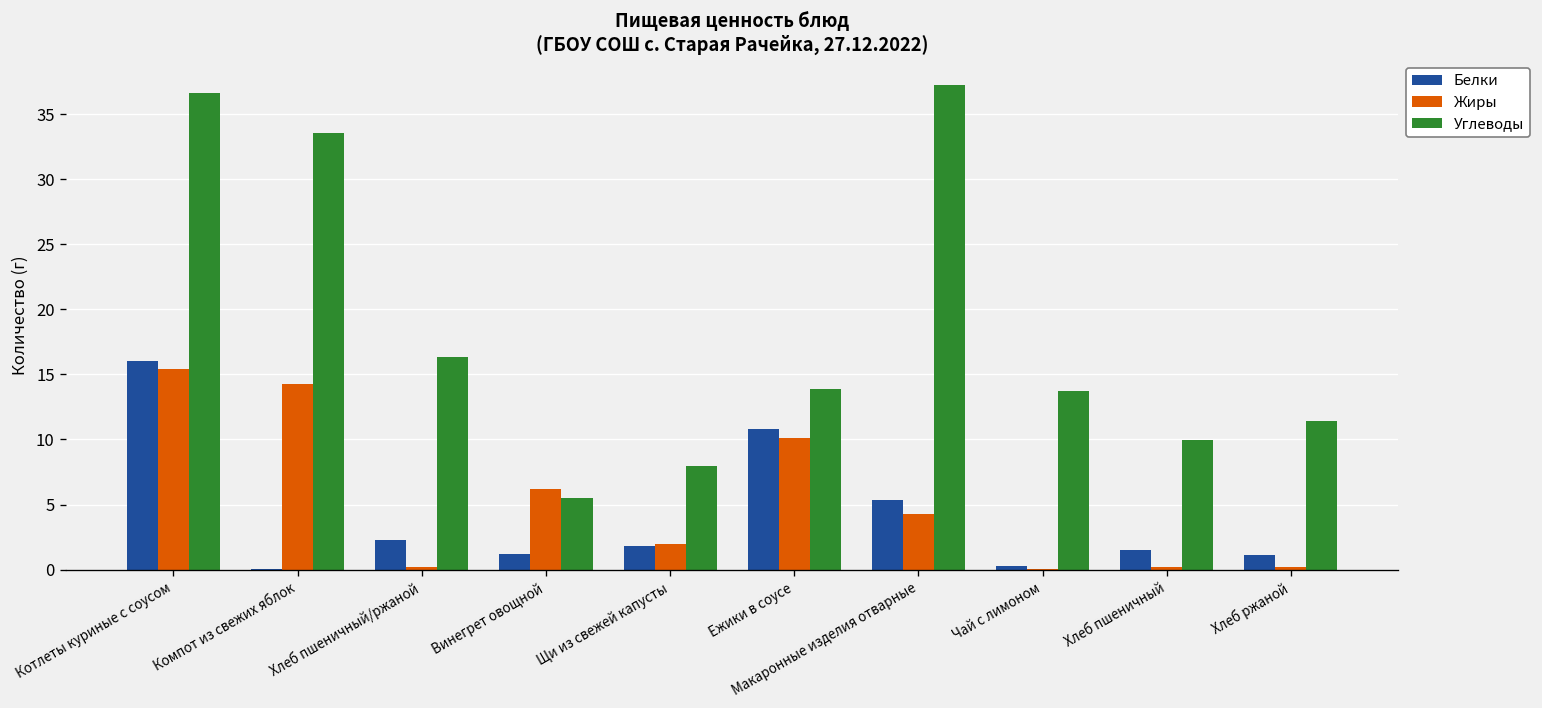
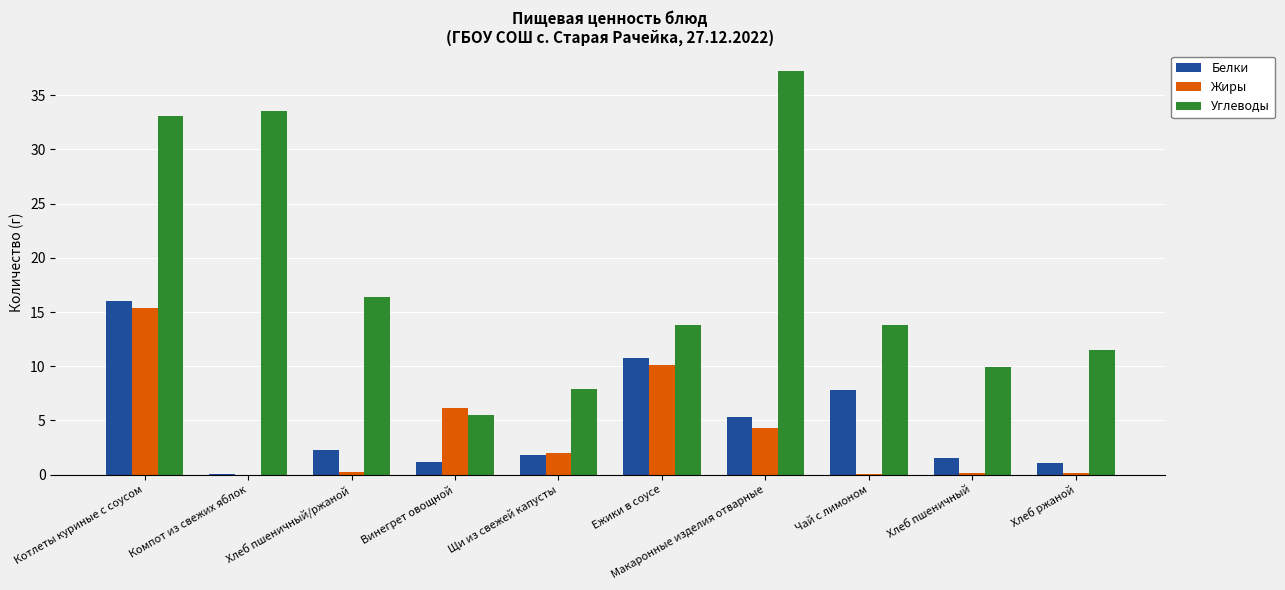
  {
    "Белки": {
      "Котлеты куриные с соусом": 16.0,
      "Хлеб пшеничный/ржаной": 2.3,
      "Винегрет овощной": 1.2,
      "Щи из свежей капусты": 1.8,
      "Ежики в соусе": 10.8,
      "Макаронные изделия отварные": 5.4,
-     "Чай с лимоном": 0.2,
+     "Чай с лимоном": 7.8,
      "Хлеб пшеничный": 1.5,
      "Хлеб ржаной": 1.1
    },
    "Жиры": {
      "Котлеты куриные с соусом": 15.4,
-     "Компот из свежих яблок": 14.3,
+     "Компот из свежих яблок": 0.0,
      "Хлеб пшеничный/ржаной": 0.2,
      "Винегрет овощной": 6.2,
      "Щи из свежей капусты": 2.0,
      "Ежики в соусе": 10.1,
      "Макаронные изделия отварные": 4.3
    },
    "Углеводы": {
-     "Котлеты куриные с соусом": 36.7,
+     "Котлеты куриные с соусом": 33.1,
      "Компот из свежих яблок": 33.6,
      "Хлеб пшеничный/ржаной": 16.4,
      "Винегрет овощной": 5.5,
      "Щи из свежей капусты": 7.9,
      "Ежики в соусе": 13.8,
      "Макаронные изделия отварные": 37.2,
      "Чай с лимоном": 13.8,
      "Хлеб пшеничный": 9.9,
      "Хлеб ржаной": 11.5
    }
  }
